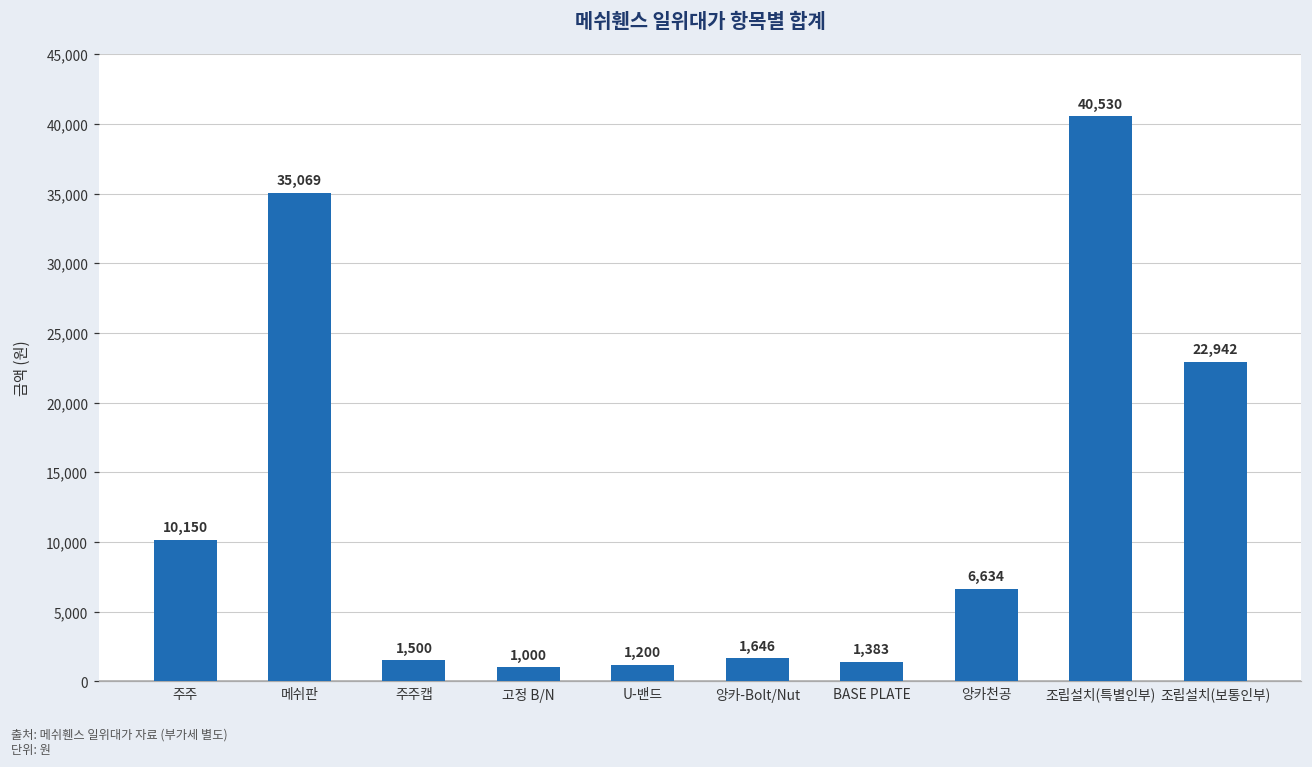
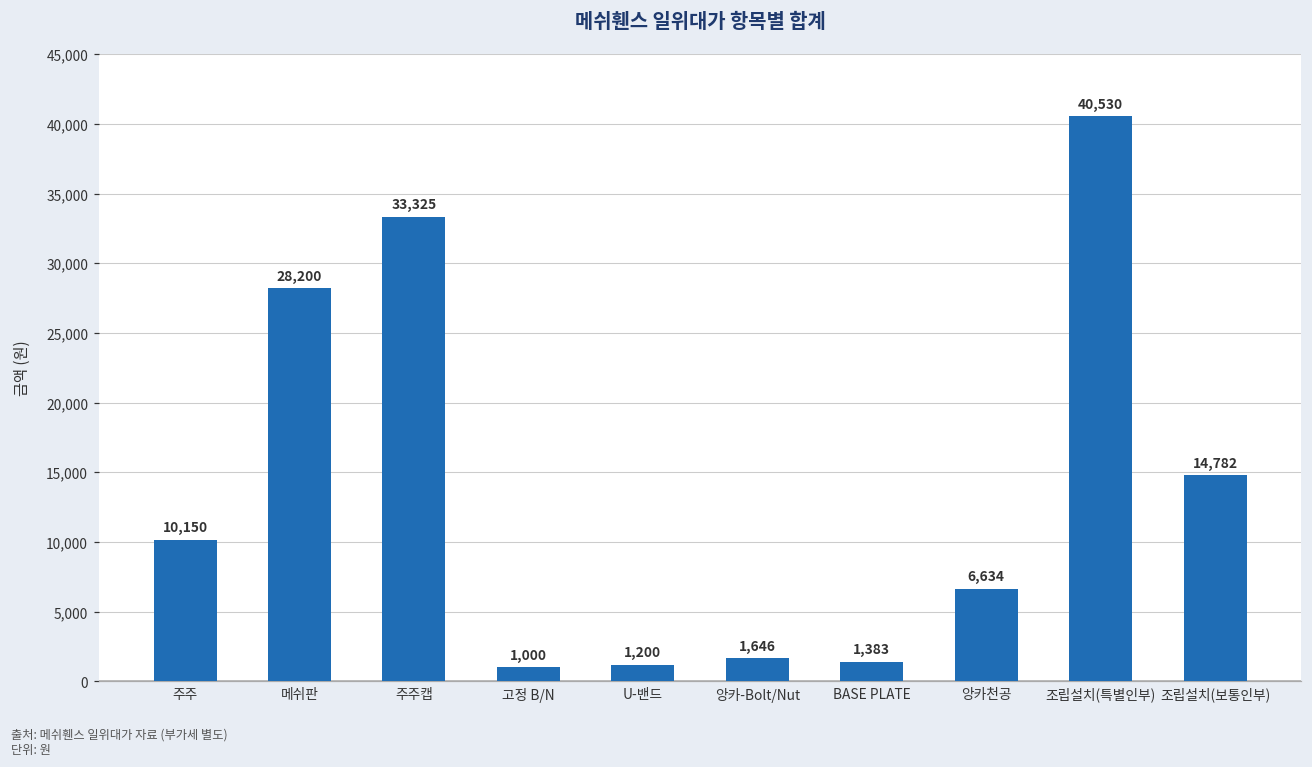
  {
    "주주": "10,150",
-   "메쉬판": "35,069",
-   "주주캡": "1,500",
+   "메쉬판": "28,200",
+   "주주캡": "33,325",
    "고정 B/N": "1,000",
    "U-밴드": "1,200",
    "앙카-Bolt/Nut": "1,646",
    "BASE PLATE": "1,383",
    "앙카천공": "6,634",
    "조립설치(특별인부)": "40,530",
-   "조립설치(보통인부)": "22,942"
+   "조립설치(보통인부)": "14,782"
  }
